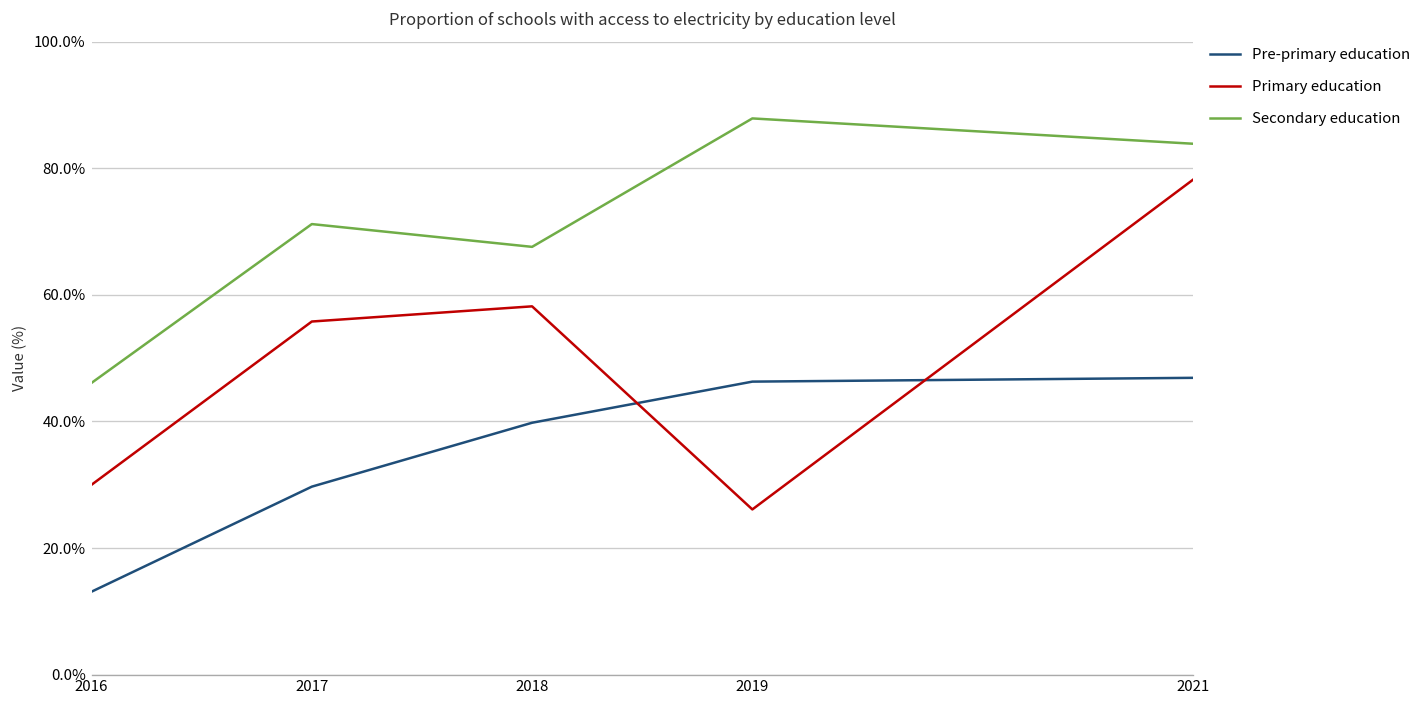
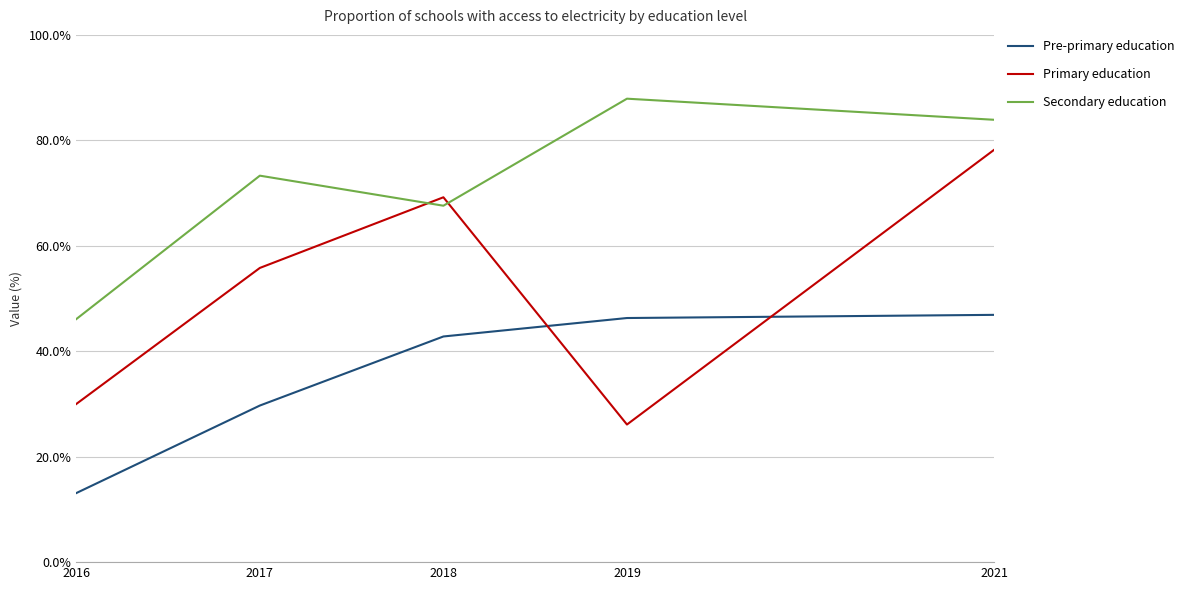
  {
    "Pre-primary education": {
      "2016": "13%",
      "2017": "30%",
-     "2018": "40%",
+     "2018": "43%",
      "2019": "46%",
      "2021": "47%"
    },
    "Primary education": {
      "2016": "30%",
      "2017": "56%",
-     "2018": "58%",
+     "2018": "69%",
      "2019": "26%",
      "2021": "78%"
    },
    "Secondary education": {
      "2016": "46%",
-     "2017": "71%",
+     "2017": "73%",
      "2018": "68%",
      "2019": "88%",
      "2021": "84%"
    }
  }
